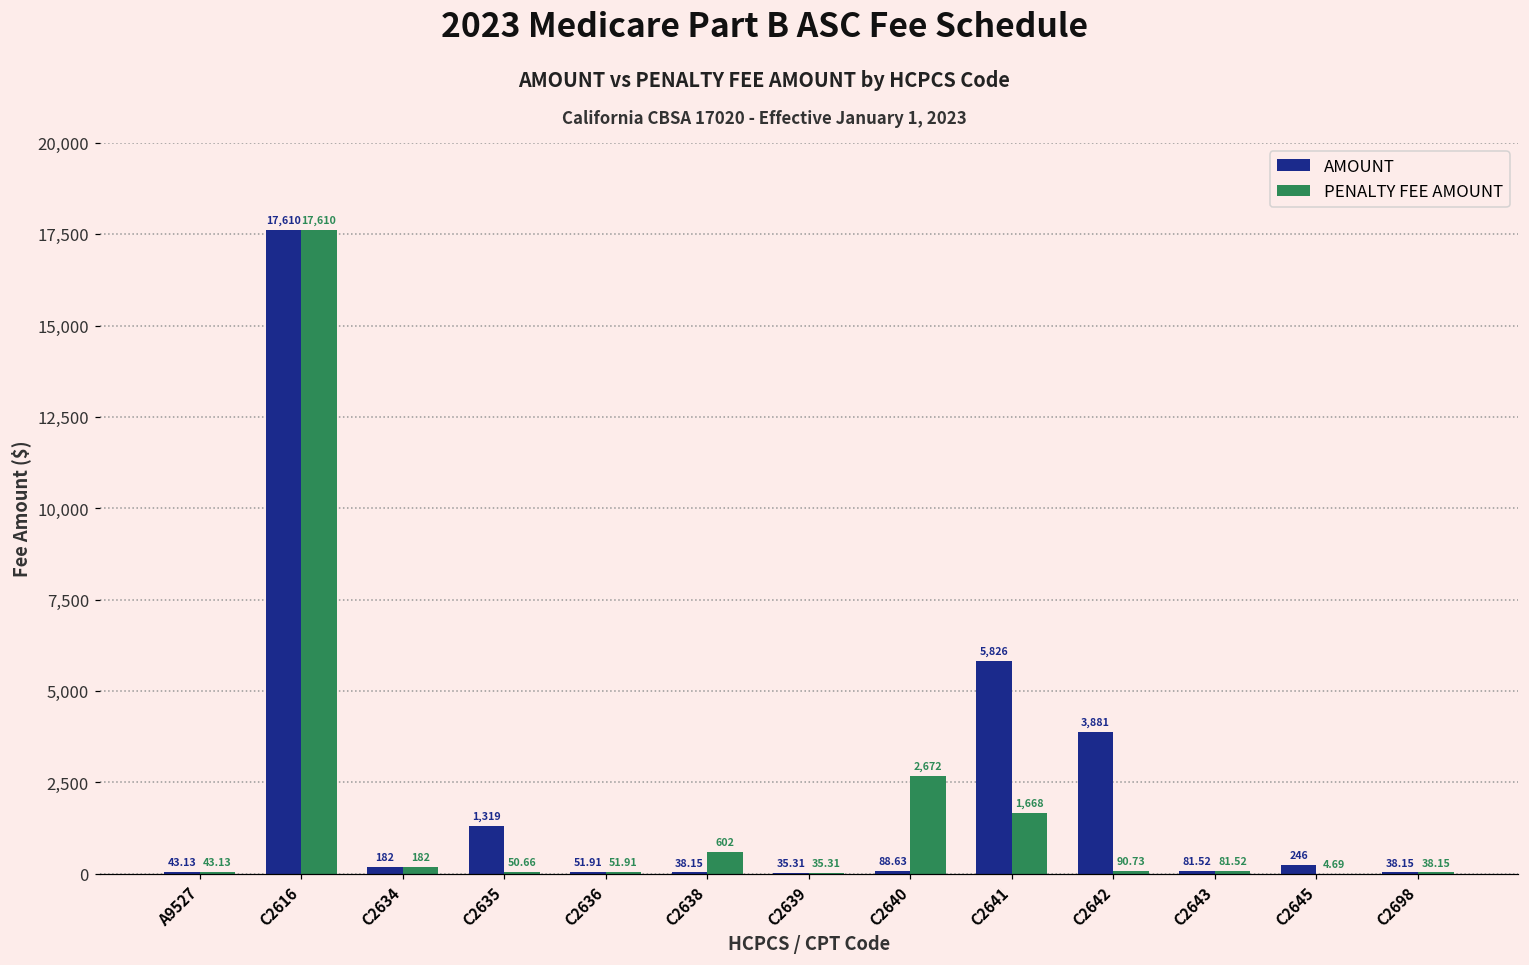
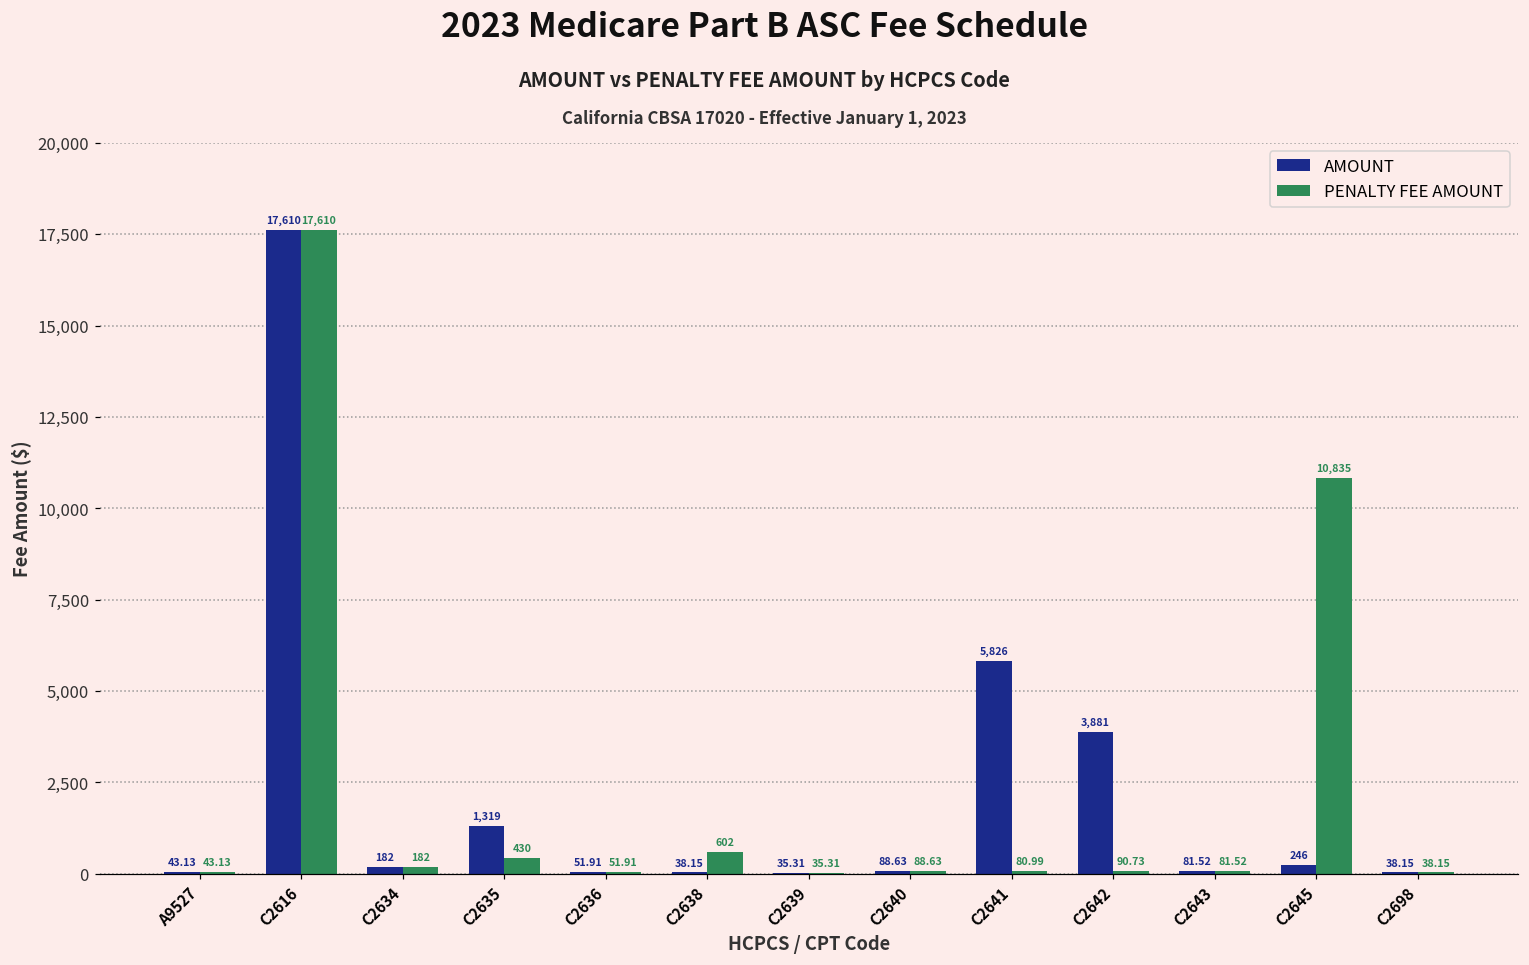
  {
    "AMOUNT": {
      "A9527": "43.13",
      "C2616": "17,610",
      "C2634": "182",
      "C2635": "1,319",
      "C2636": "51.91",
      "C2638": "38.15",
      "C2639": "35.31",
      "C2640": "88.63",
      "C2641": "5,826",
      "C2642": "3,881",
      "C2643": "81.52",
      "C2645": "246",
      "C2698": "38.15"
    },
    "PENALTY FEE AMOUNT": {
      "A9527": "43.13",
      "C2616": "17,610",
      "C2634": "182",
-     "C2635": "50.66",
+     "C2635": "430",
      "C2636": "51.91",
      "C2638": "602",
      "C2639": "35.31",
-     "C2640": "2,672",
-     "C2641": "1,668",
+     "C2640": "88.63",
+     "C2641": "80.99",
      "C2642": "90.73",
      "C2643": "81.52",
-     "C2645": "4.69",
+     "C2645": "10,835",
      "C2698": "38.15"
    }
  }
